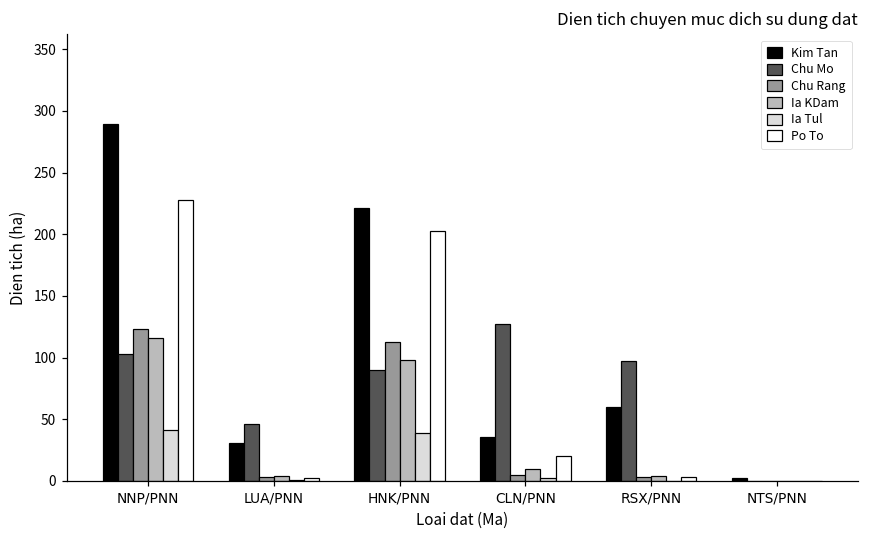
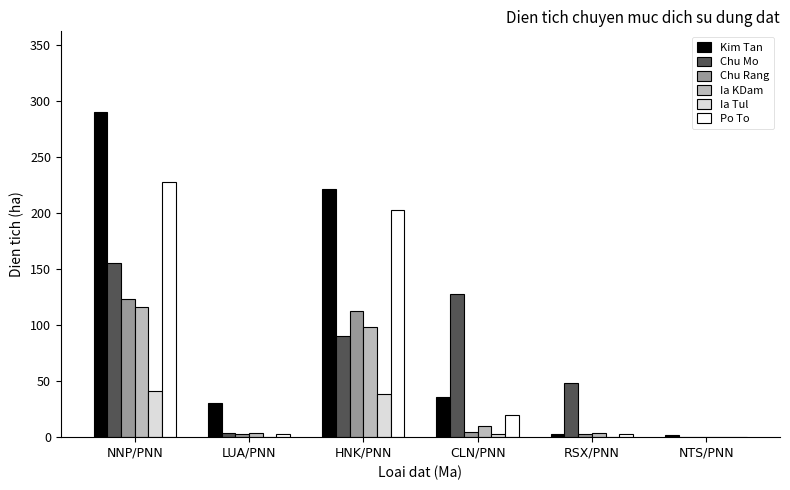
  {
    "Kim Tan": {
      "NNP/PNN": 290,
      "LUA/PNN": 31,
      "HNK/PNN": 221,
      "CLN/PNN": 36,
-     "RSX/PNN": 60
+     "RSX/PNN": 3
    },
    "Chu Mo": {
-     "NNP/PNN": 103,
-     "LUA/PNN": 46,
+     "NNP/PNN": 155,
+     "LUA/PNN": 4,
      "HNK/PNN": 90,
      "CLN/PNN": 127,
-     "RSX/PNN": 97,
+     "RSX/PNN": 48,
      "NTS/PNN": 0
    }
  }
